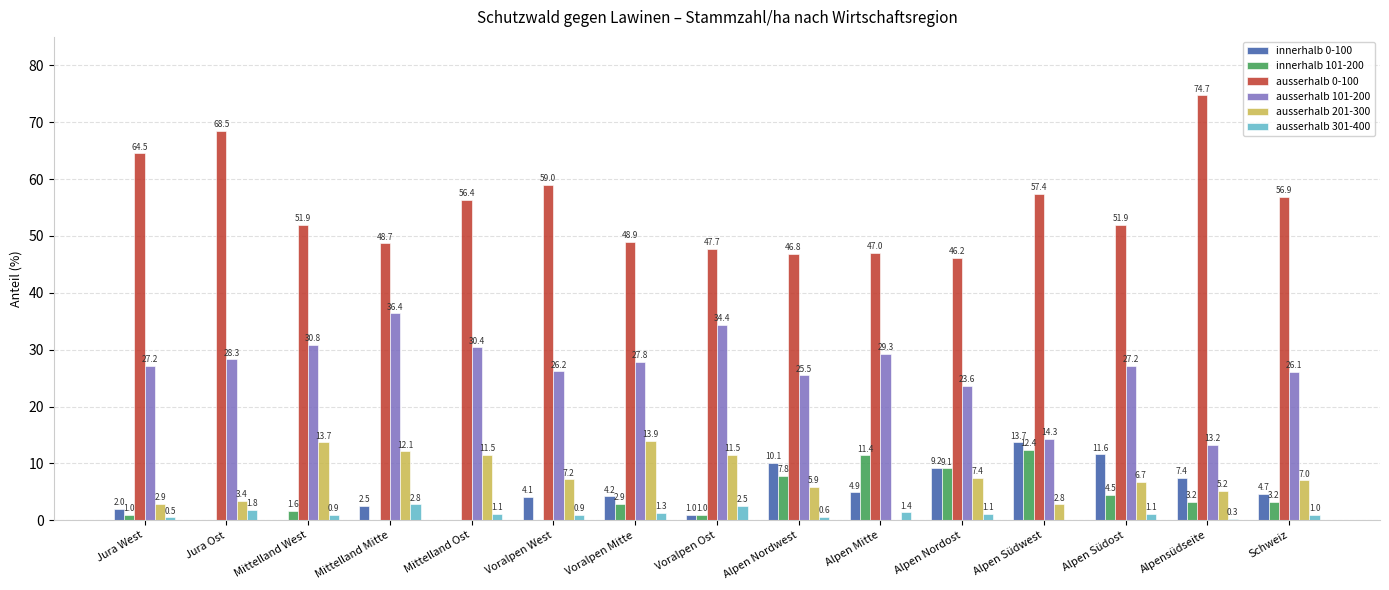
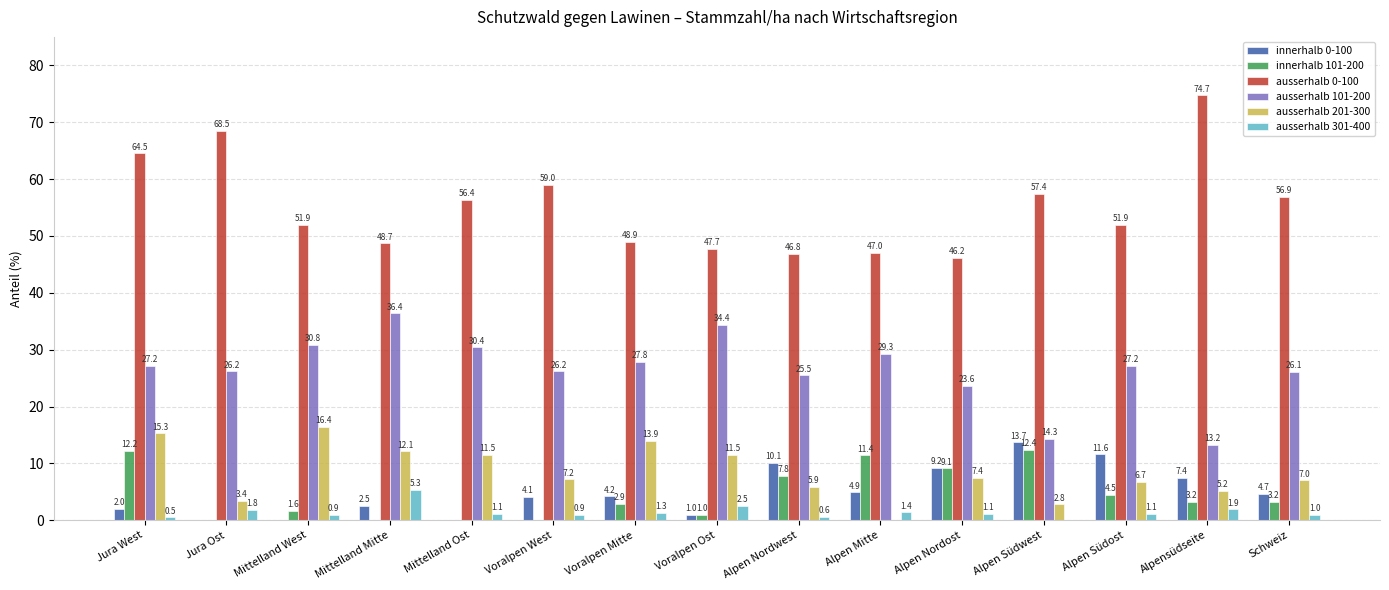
  {
    "innerhalb 0-100": {
      "Jura West": 2.0,
      "Mittelland Mitte": 2.5,
      "Voralpen West": 4.1,
      "Voralpen Mitte": 4.2,
      "Voralpen Ost": 1.0,
      "Alpen Nordwest": 10.1,
      "Alpen Mitte": 4.9,
      "Alpen Nordost": 9.2,
      "Alpen Südwest": 13.7,
      "Alpen Südost": 11.6,
      "Alpensüdseite": 7.4,
      "Schweiz": 4.7
    },
    "innerhalb 101-200": {
-     "Jura West": 1.0,
+     "Jura West": 12.2,
      "Mittelland West": 1.6,
      "Voralpen Mitte": 2.9,
      "Voralpen Ost": 1.0,
      "Alpen Nordwest": 7.8,
      "Alpen Mitte": 11.4,
      "Alpen Nordost": 9.1,
      "Alpen Südwest": 12.4,
      "Alpen Südost": 4.5,
      "Alpensüdseite": 3.2,
      "Schweiz": 3.2
    },
    "ausserhalb 0-100": {
      "Jura West": 64.5,
      "Jura Ost": 68.5,
      "Mittelland West": 51.9,
      "Mittelland Mitte": 48.7,
      "Mittelland Ost": 56.4,
      "Voralpen West": 59.0,
      "Voralpen Mitte": 48.9,
      "Voralpen Ost": 47.7,
      "Alpen Nordwest": 46.8,
      "Alpen Mitte": 47.0,
      "Alpen Nordost": 46.2,
      "Alpen Südwest": 57.4,
      "Alpen Südost": 51.9,
      "Alpensüdseite": 74.7,
      "Schweiz": 56.9
    },
    "ausserhalb 101-200": {
      "Jura West": 27.2,
-     "Jura Ost": 28.3,
+     "Jura Ost": 26.2,
      "Mittelland West": 30.8,
      "Mittelland Mitte": 36.4,
      "Mittelland Ost": 30.4,
      "Voralpen West": 26.2,
      "Voralpen Mitte": 27.8,
      "Voralpen Ost": 34.4,
      "Alpen Nordwest": 25.5,
      "Alpen Mitte": 29.3,
      "Alpen Nordost": 23.6,
      "Alpen Südwest": 14.3,
      "Alpen Südost": 27.2,
      "Alpensüdseite": 13.2,
      "Schweiz": 26.1
    },
    "ausserhalb 201-300": {
-     "Jura West": 2.9,
+     "Jura West": 15.3,
      "Jura Ost": 3.4,
-     "Mittelland West": 13.7,
+     "Mittelland West": 16.4,
      "Mittelland Mitte": 12.1,
      "Mittelland Ost": 11.5,
      "Voralpen West": 7.2,
      "Voralpen Mitte": 13.9,
      "Voralpen Ost": 11.5,
      "Alpen Nordwest": 5.9,
      "Alpen Nordost": 7.4,
      "Alpen Südwest": 2.8,
      "Alpen Südost": 6.7,
      "Alpensüdseite": 5.2,
      "Schweiz": 7.0
    },
    "ausserhalb 301-400": {
      "Jura West": 0.5,
      "Jura Ost": 1.8,
      "Mittelland West": 0.9,
-     "Mittelland Mitte": 2.8,
+     "Mittelland Mitte": 5.3,
      "Mittelland Ost": 1.1,
      "Voralpen West": 0.9,
      "Voralpen Mitte": 1.3,
      "Voralpen Ost": 2.5,
      "Alpen Nordwest": 0.6,
      "Alpen Mitte": 1.4,
      "Alpen Nordost": 1.1,
      "Alpen Südost": 1.1,
-     "Alpensüdseite": 0.3,
+     "Alpensüdseite": 1.9,
      "Schweiz": 1.0
    }
  }
